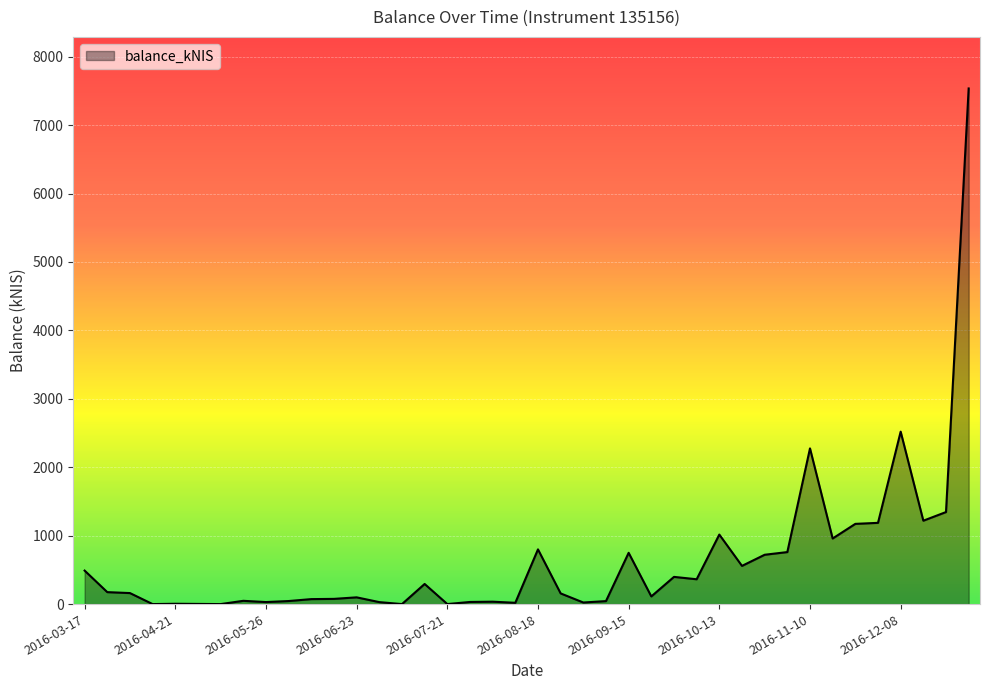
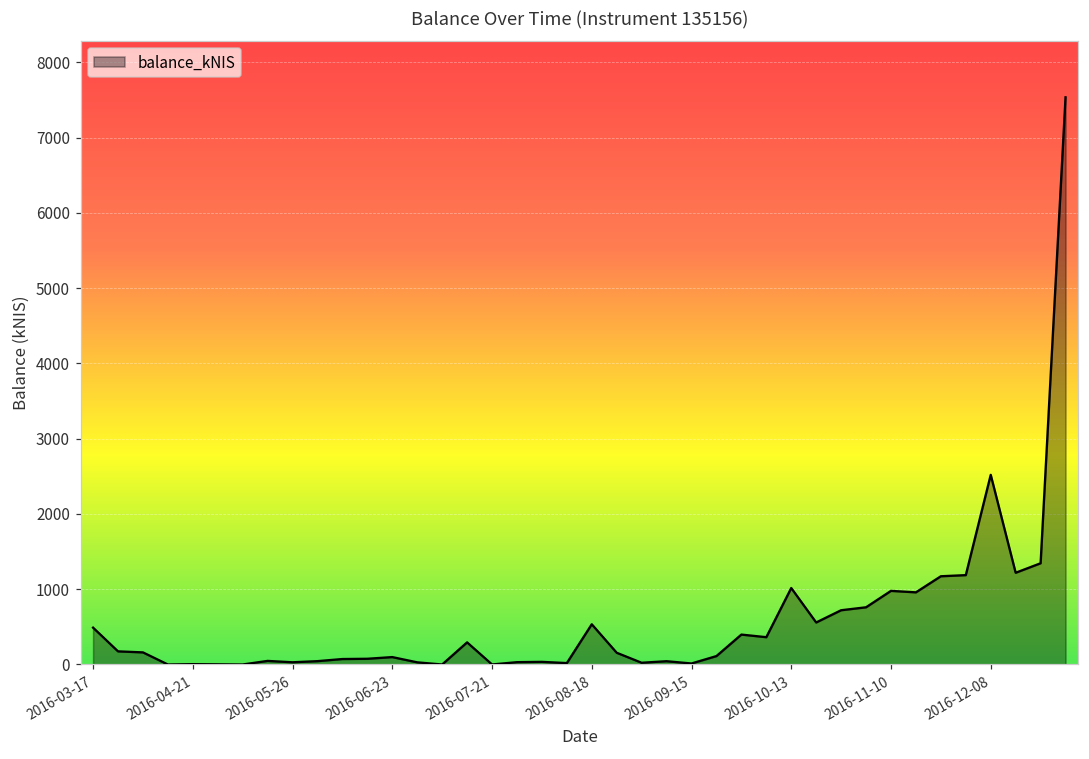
  {
    "2016-03-17": 500,
    "2016-04-21": 0,
    "2016-05-26": 0,
    "2016-06-23": 100,
    "2016-07-21": 0,
-   "2016-08-18": 800,
-   "2016-09-15": 700,
+   "2016-08-18": 500,
+   "2016-09-15": 0,
    "2016-10-13": 1000,
-   "2016-11-10": 2300,
+   "2016-11-10": 1000,
    "2016-12-08": 2500
  }
